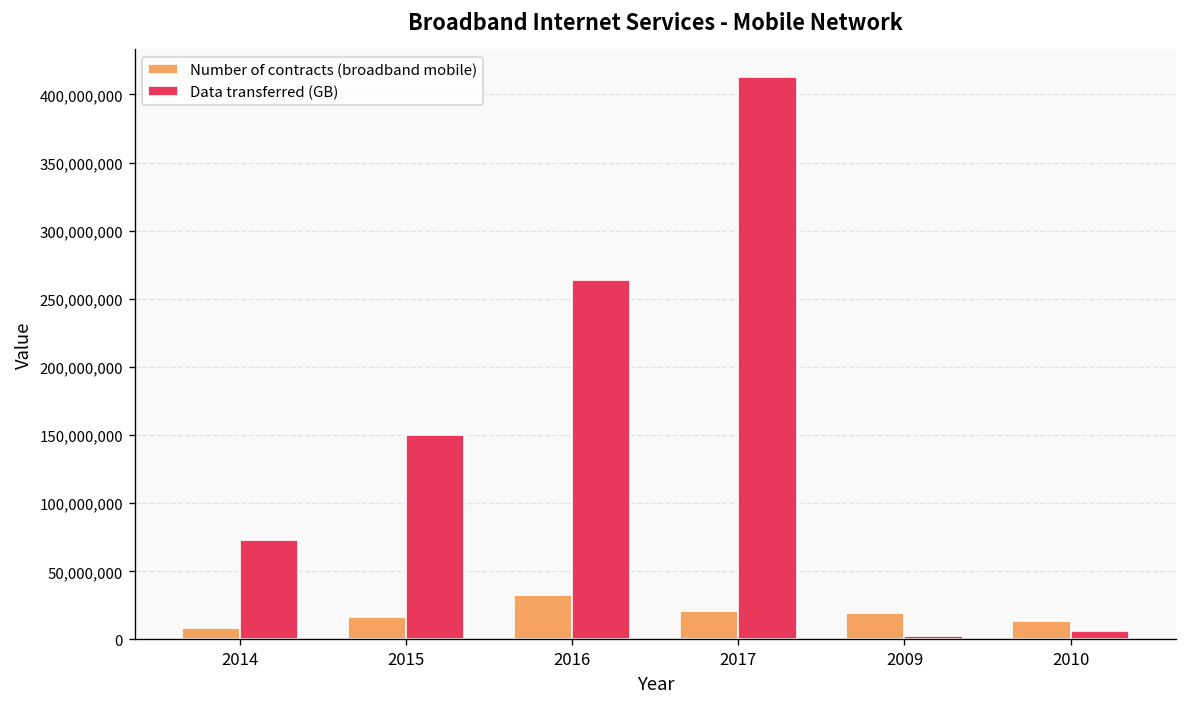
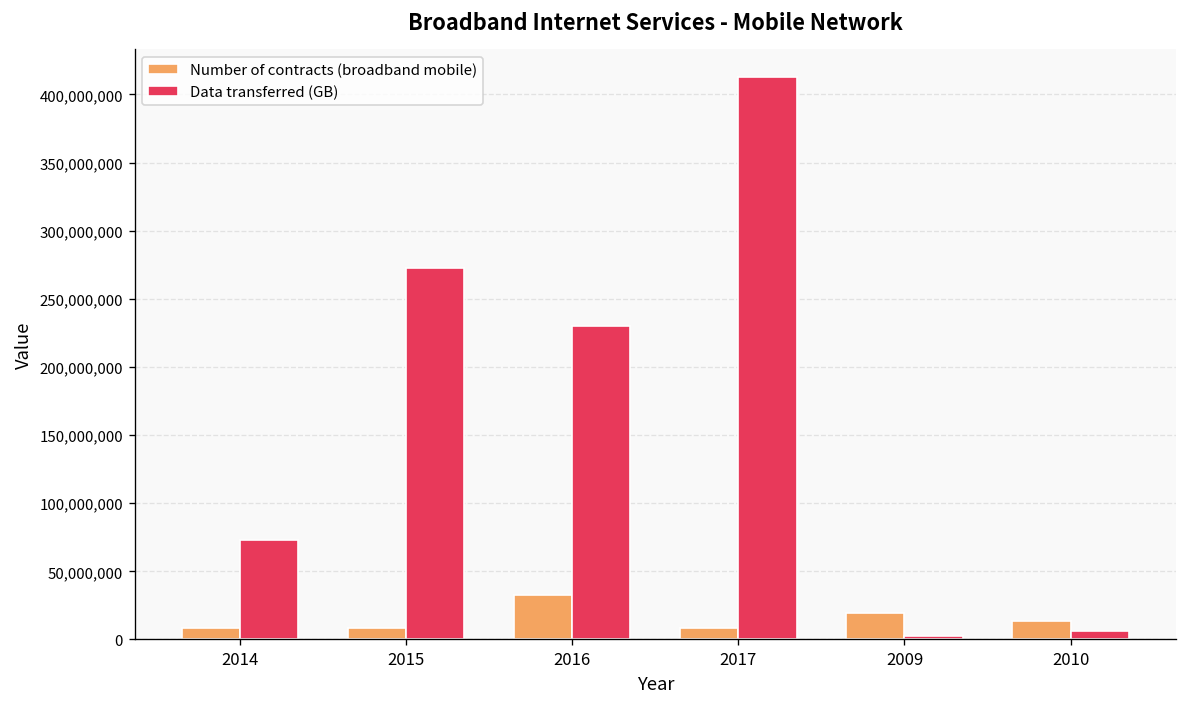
  {
    "Number of contracts (broadband mobile)": {
      "2014": "8,000,000",
-     "2015": "17,000,000",
+     "2015": "8,000,000",
      "2016": "33,000,000",
-     "2017": "21,000,000",
+     "2017": "8,000,000",
      "2009": "20,000,000",
      "2010": "13,000,000"
    },
    "Data transferred (GB)": {
      "2014": "73,000,000",
-     "2015": "150,000,000",
-     "2016": "264,000,000",
+     "2015": "272,000,000",
+     "2016": "230,000,000",
      "2017": "413,000,000",
      "2009": "2,000,000",
      "2010": "7,000,000"
    }
  }
